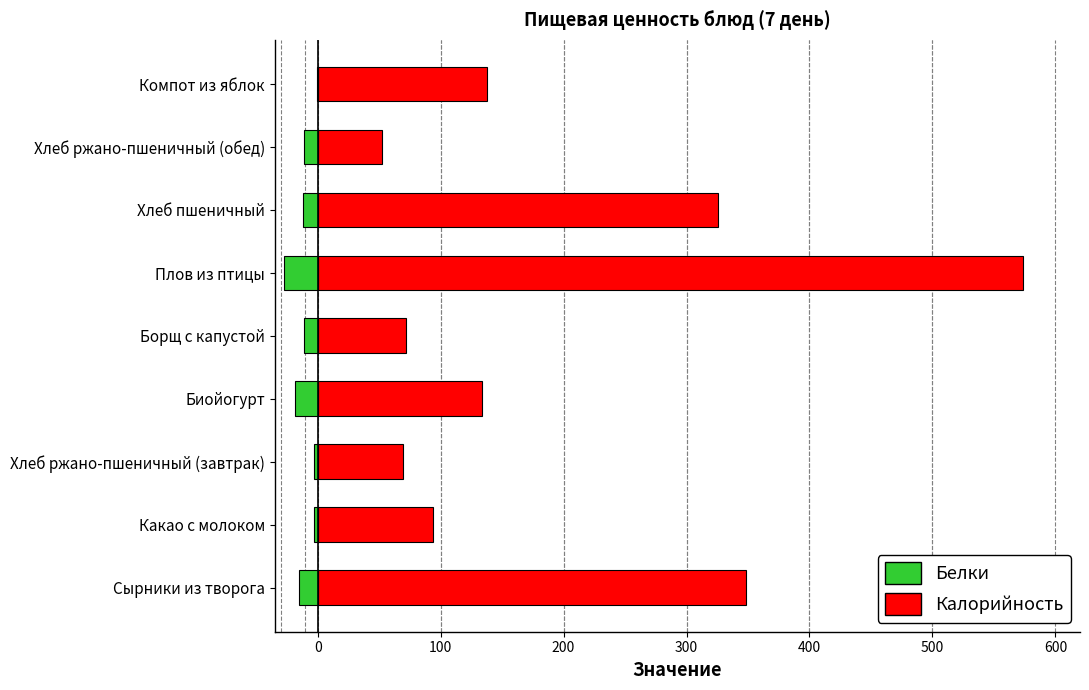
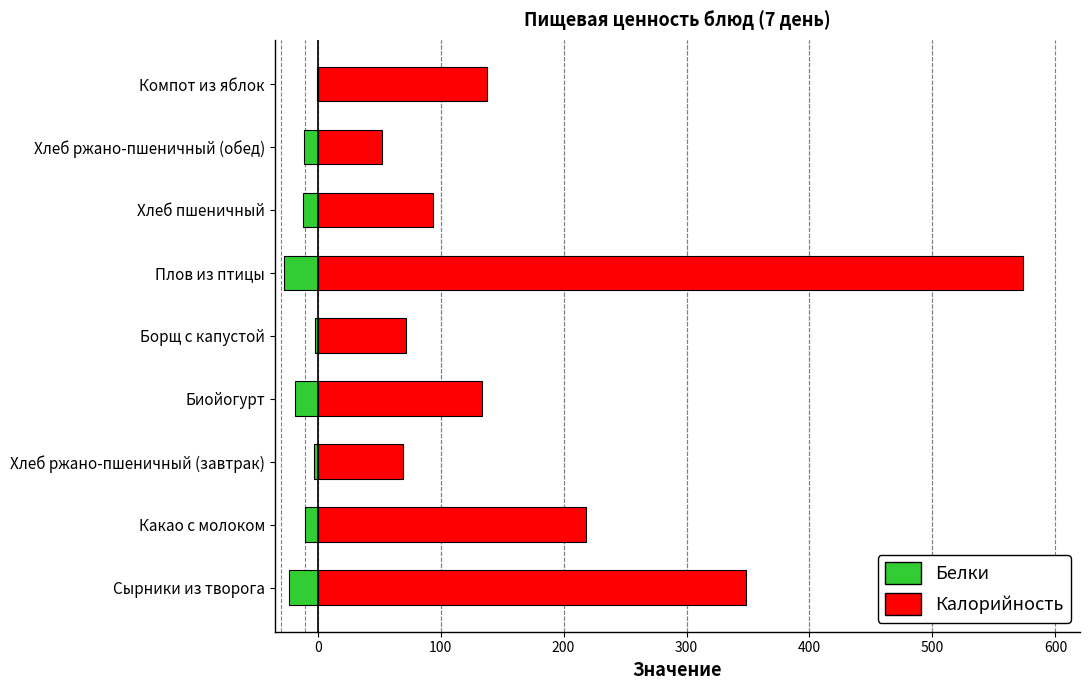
  {
    "Калорийность": {
      "Компот из яблок": 137,
      "Хлеб ржано-пшеничный (обед)": 52,
-     "Хлеб пшеничный": 326,
+     "Хлеб пшеничный": 94,
      "Плов из птицы": 574,
      "Борщ с капустой": 72,
      "Биойогурт": 134,
      "Хлеб ржано-пшеничный (завтрак)": 70,
-     "Какао с молоком": 94,
+     "Какао с молоком": 218,
      "Сырники из творога": 348
    },
    "Белки": {
      "Хлеб ржано-пшеничный (обед)": -11,
      "Хлеб пшеничный": -12,
      "Плов из птицы": -27,
-     "Борщ с капустой": -11,
+     "Борщ с капустой": -2,
      "Биойогурт": -19,
      "Хлеб ржано-пшеничный (завтрак)": -3,
-     "Какао с молоком": -3,
-     "Сырники из творога": -15
+     "Какао с молоком": -11,
+     "Сырники из творога": -23
    }
  }
